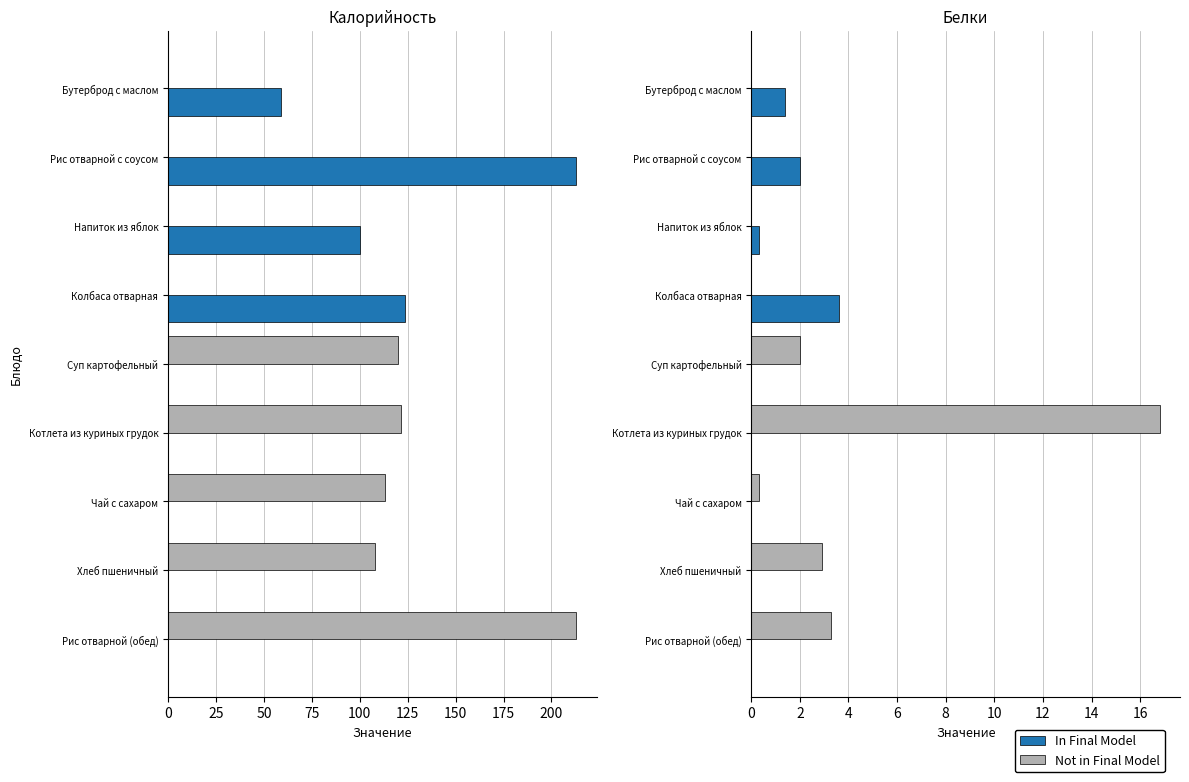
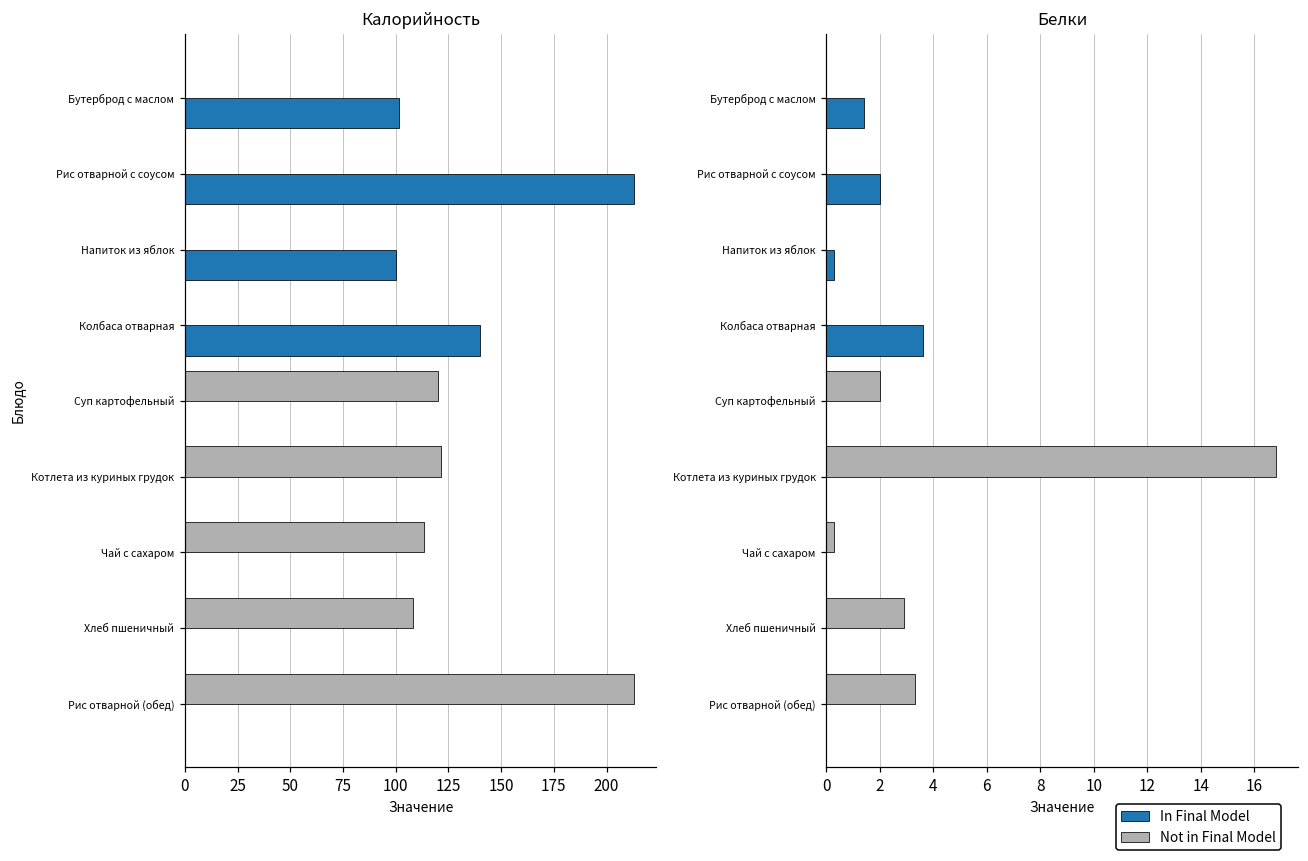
  {
    "Калорийность": {
      "In Final Model": {
-       "Бутерброд с маслом": 59,
+       "Бутерброд с маслом": 101,
        "Рис отварной с соусом": 213,
        "Напиток из яблок": 100,
-       "Колбаса отварная": 124,
+       "Колбаса отварная": 140,
        "Суп картофельный": 0,
        "Котлета из куриных грудок": 0,
        "Чай с сахаром": 0,
        "Хлеб пшеничный": 0,
        "Рис отварной (обед)": 0
      },
      "Not in Final Model": {
        "Бутерброд с маслом": 0,
        "Рис отварной с соусом": 0,
        "Напиток из яблок": 0,
        "Колбаса отварная": 0,
        "Суп картофельный": 120,
        "Котлета из куриных грудок": 121,
        "Чай с сахаром": 113,
        "Хлеб пшеничный": 108,
        "Рис отварной (обед)": 213
      }
    },
    "Белки": {
      "In Final Model": {
        "Бутерброд с маслом": 1.4,
        "Рис отварной с соусом": 2.0,
        "Напиток из яблок": 0.3,
        "Колбаса отварная": 3.6,
        "Суп картофельный": 0.0,
        "Котлета из куриных грудок": 0.0,
        "Чай с сахаром": 0.0,
        "Хлеб пшеничный": 0.0,
        "Рис отварной (обед)": 0.0
      },
      "Not in Final Model": {
        "Бутерброд с маслом": 0.0,
        "Рис отварной с соусом": 0.0,
        "Напиток из яблок": 0.0,
        "Колбаса отварная": 0.0,
        "Суп картофельный": 2.0,
        "Котлета из куриных грудок": 16.8,
        "Чай с сахаром": 0.3,
        "Хлеб пшеничный": 2.9,
        "Рис отварной (обед)": 3.3
      }
    }
  }
